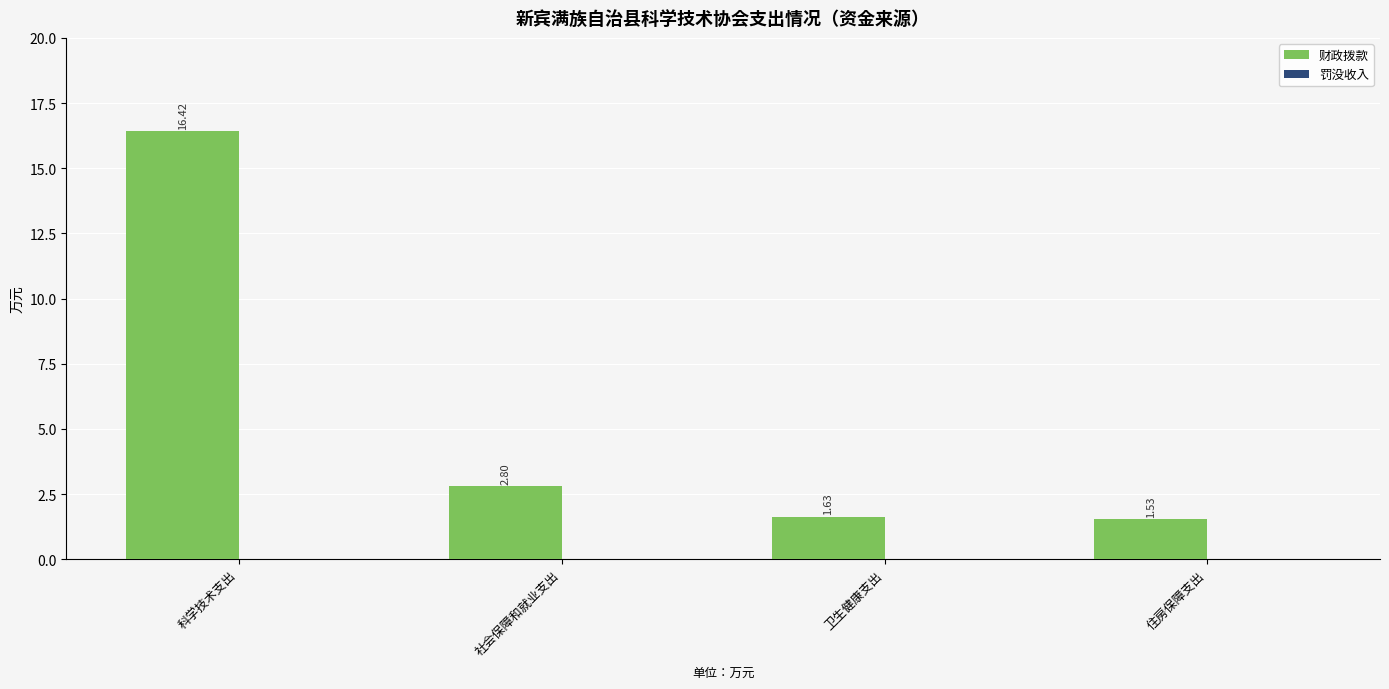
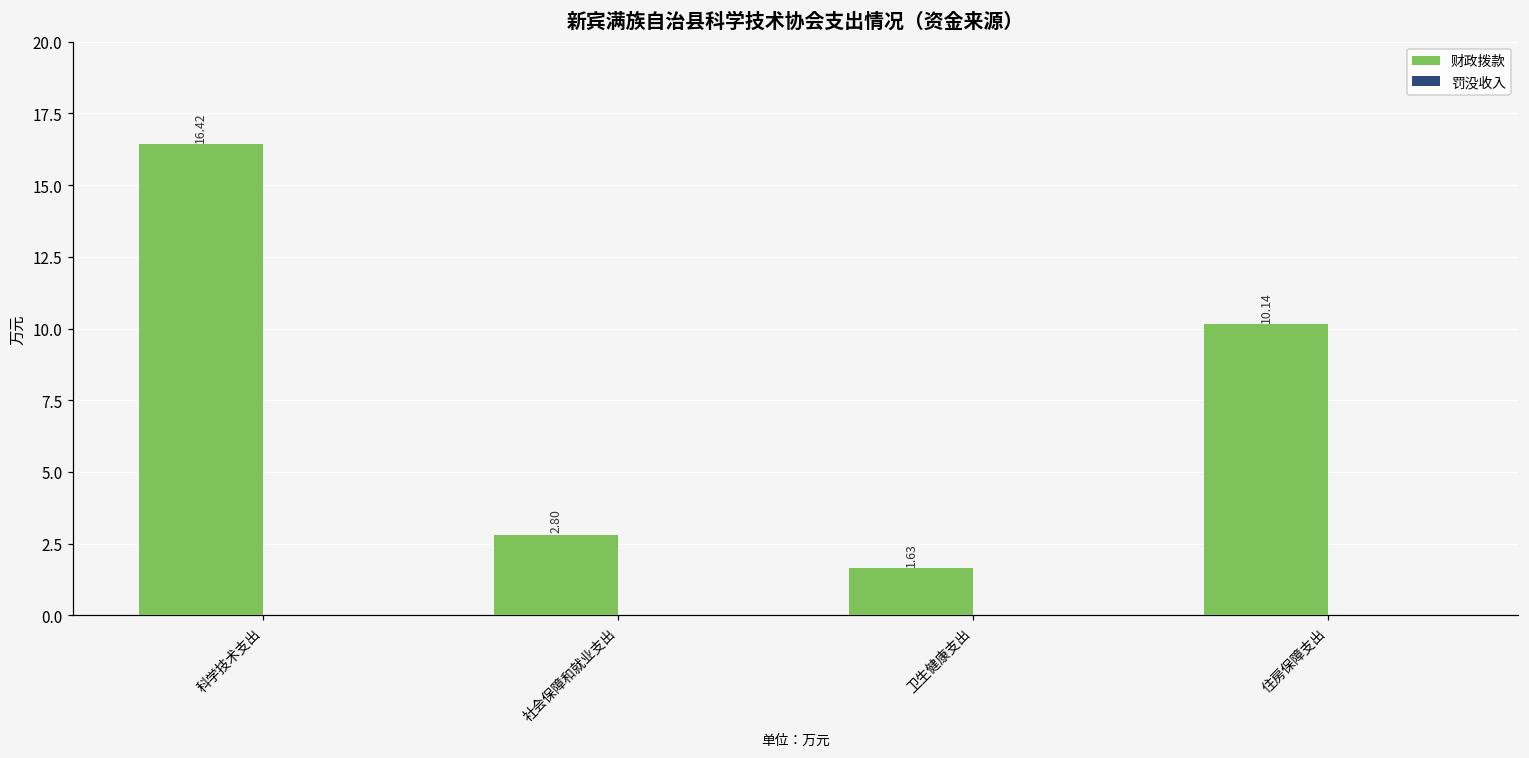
  {
    "财政拨款": {
      "科学技术支出": 16.42,
      "社会保障和就业支出": 2.80,
      "卫生健康支出": 1.63,
-     "住房保障支出": 1.53
+     "住房保障支出": 10.14
    },
    "罚没收入": {
      "科学技术支出": 0.0,
      "社会保障和就业支出": 0.0,
      "卫生健康支出": 0.0,
      "住房保障支出": 0.0
    }
  }
